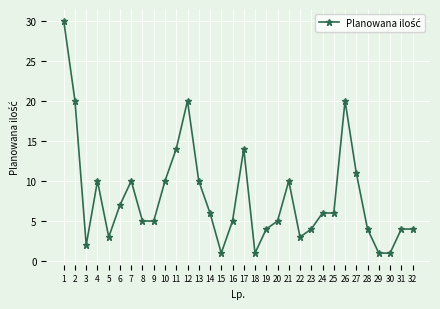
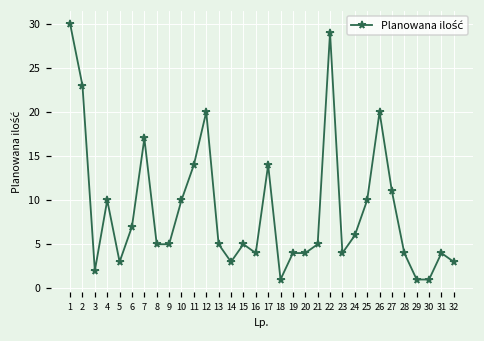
  {
    "1": 30,
-   "2": 20,
+   "2": 23,
    "3": 2,
    "4": 10,
    "5": 3,
    "6": 7,
-   "7": 10,
+   "7": 17,
    "8": 5,
    "9": 5,
    "10": 10,
    "11": 14,
    "12": 20,
-   "13": 10,
-   "14": 6,
-   "15": 1,
-   "16": 5,
+   "13": 5,
+   "14": 3,
+   "15": 5,
+   "16": 4,
    "17": 14,
    "18": 1,
    "19": 4,
-   "20": 5,
-   "21": 10,
-   "22": 3,
+   "20": 4,
+   "21": 5,
+   "22": 29,
    "23": 4,
    "24": 6,
-   "25": 6,
+   "25": 10,
    "26": 20,
    "27": 11,
    "28": 4,
    "29": 1,
    "30": 1,
    "31": 4,
-   "32": 4
+   "32": 3
  }
